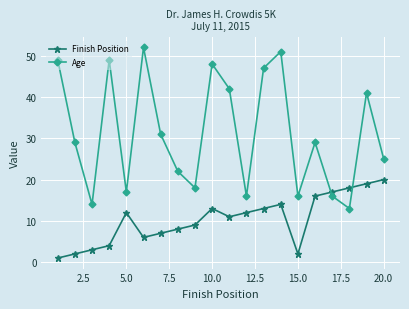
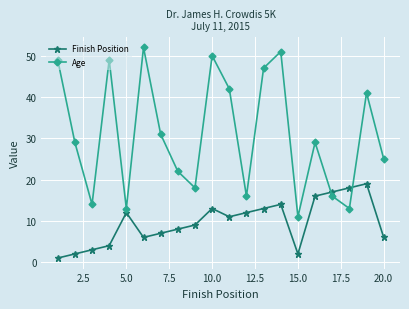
  {
    "Finish Position": {
      "5.0": 12,
      "10.0": 13,
      "15.0": 2,
-     "20.0": 20
+     "20.0": 6
    },
    "Age": {
-     "5.0": 17,
-     "10.0": 48,
-     "15.0": 16,
+     "5.0": 13,
+     "10.0": 50,
+     "15.0": 11,
      "20.0": 25
    }
  }
